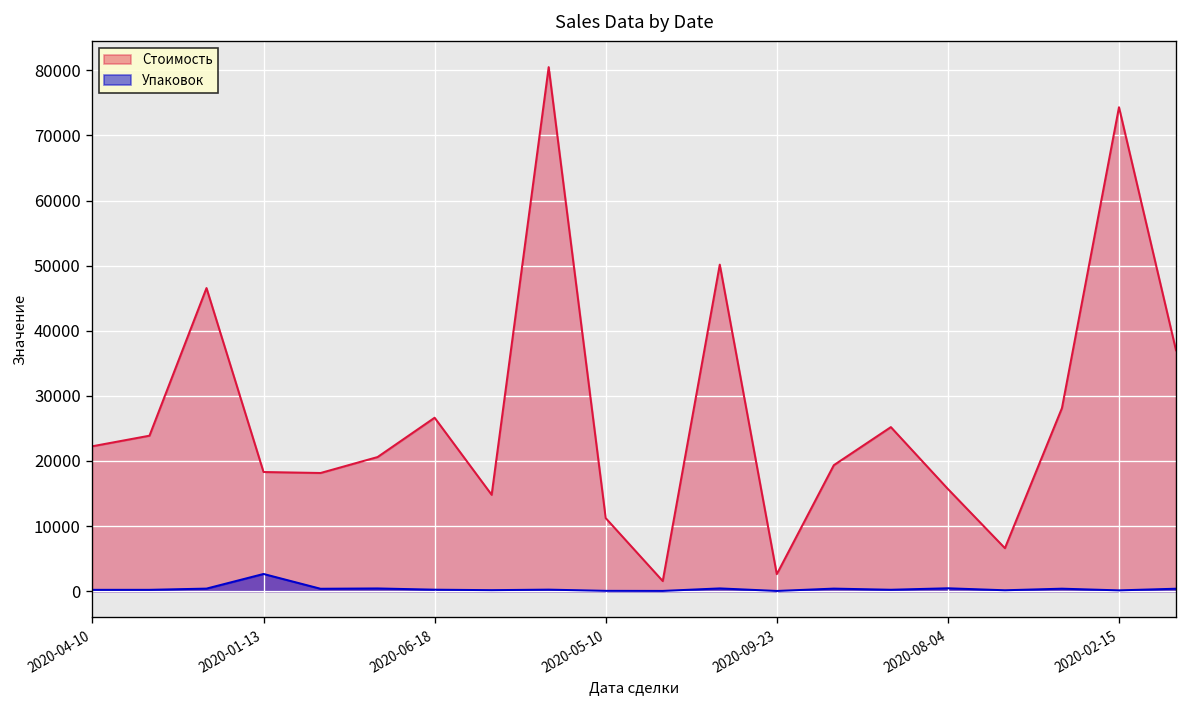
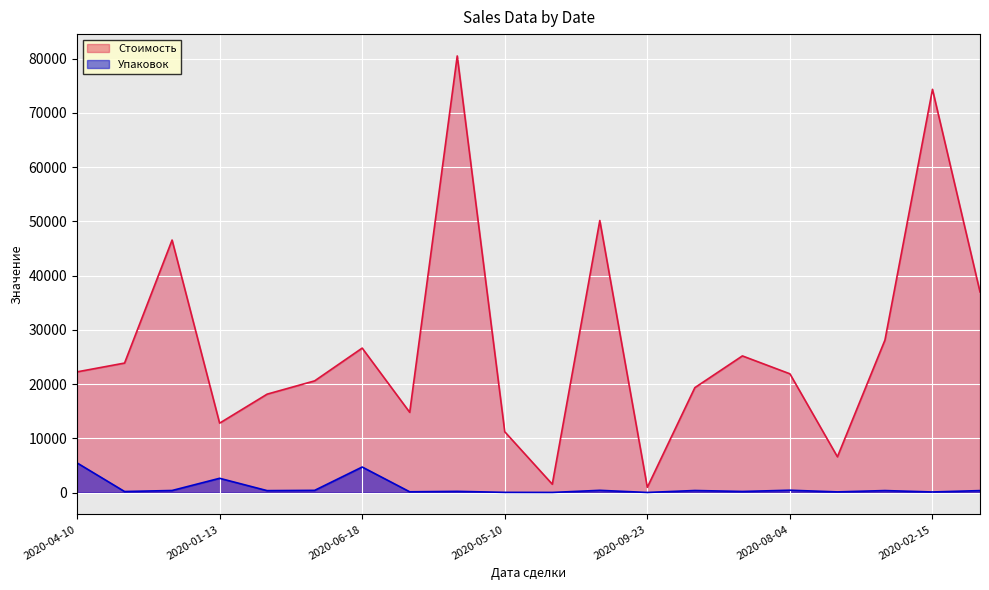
  {
    "Стоимость": {
      "2020-04-10": 22000,
-     "2020-01-13": 18000,
+     "2020-01-13": 13000,
      "2020-06-18": 27000,
      "2020-05-10": 11000,
-     "2020-09-23": 3000,
-     "2020-08-04": 16000,
+     "2020-09-23": 1000,
+     "2020-08-04": 22000,
      "2020-02-15": 74000
    },
    "Упаковок": {
-     "2020-04-10": 0,
+     "2020-04-10": 5000,
      "2020-01-13": 3000,
-     "2020-06-18": 0,
+     "2020-06-18": 5000,
      "2020-05-10": 0,
      "2020-09-23": 0,
      "2020-08-04": 0,
      "2020-02-15": 0
    }
  }
